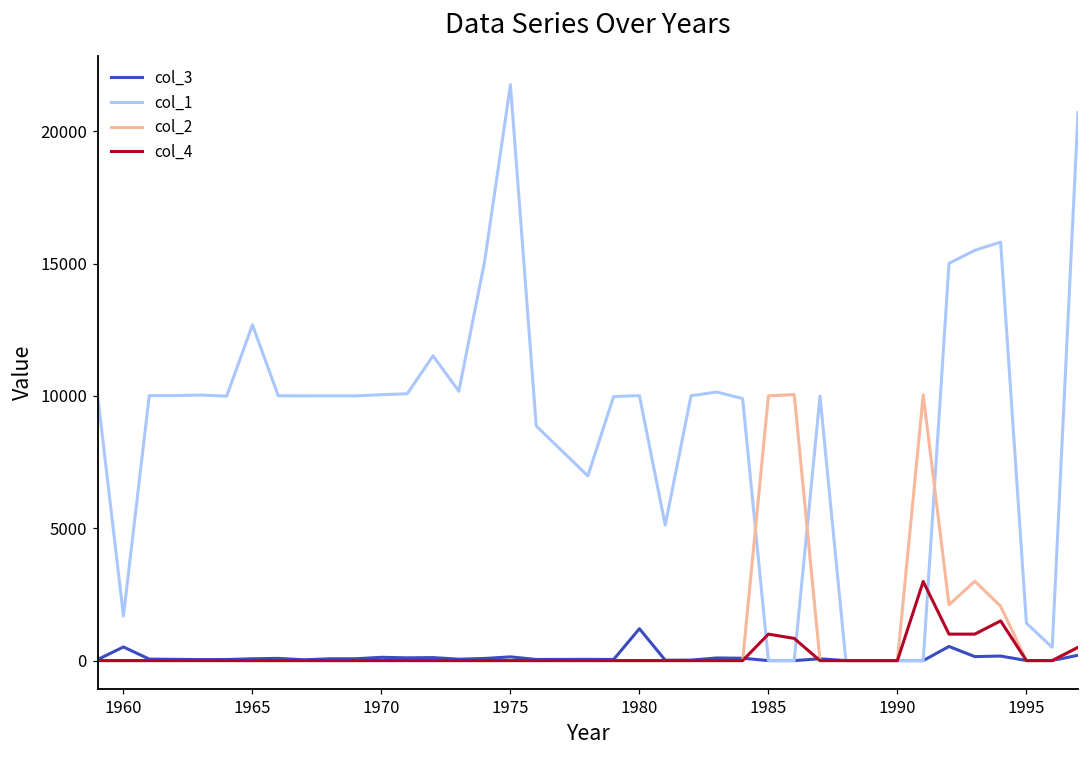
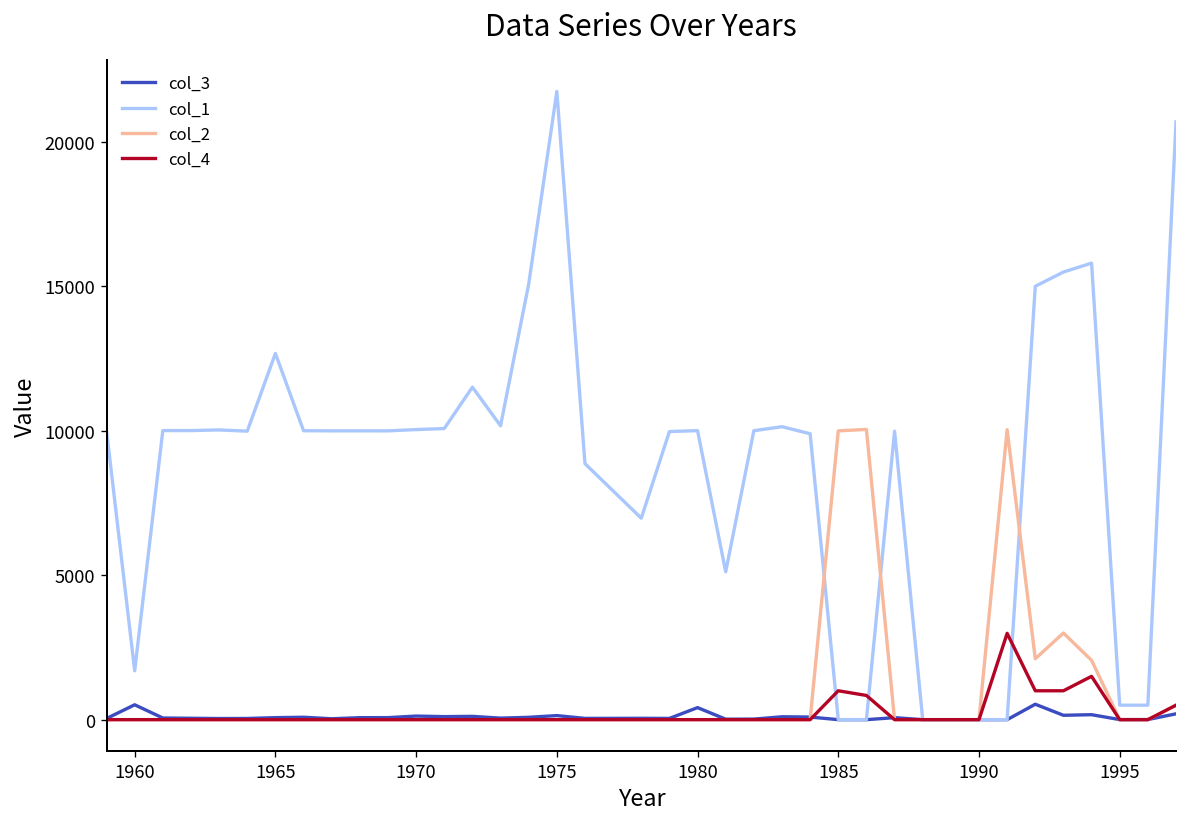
  {
    "col_3": {
      "1960": 500,
      "1970": 100,
      "1975": 100,
-     "1980": 1200
+     "1980": 400
    },
    "col_1": {
      "1960": 1700,
      "1965": 12700,
      "1970": 10000,
      "1975": 21800,
      "1980": 10000,
-     "1995": 1400
+     "1995": 500
    },
    "col_2": {
      "1985": 10000
    },
    "col_4": {
      "1985": 1000
    }
  }
